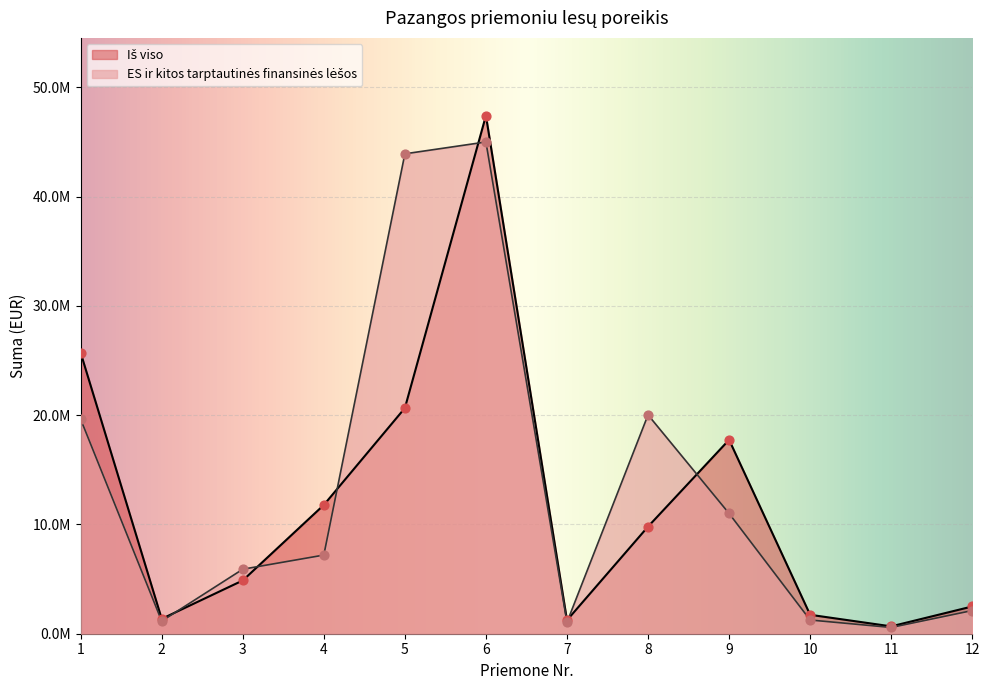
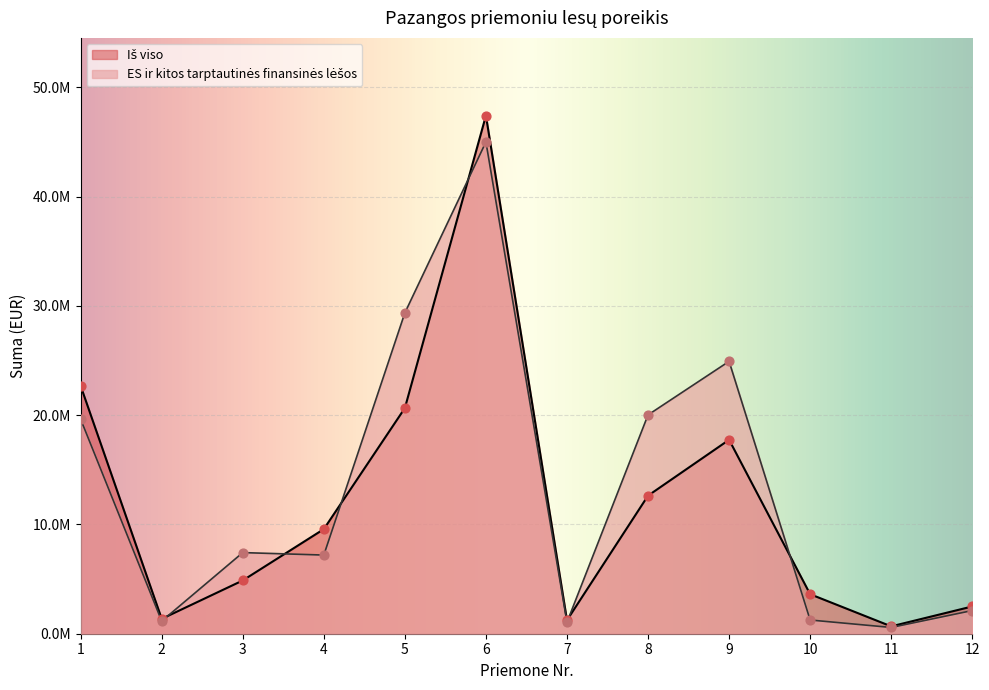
  {
    "Iš viso": {
-     "1": 25700000,
+     "1": 22700000,
      "3": 4900000,
-     "4": 11800000,
+     "4": 9600000,
      "5": 20600000,
      "6": 47400000,
-     "8": 9800000,
+     "8": 12600000,
      "9": 17700000,
-     "10": 1700000,
+     "10": 3600000,
      "12": 2500000
    },
    "ES ir kitos tarptautinės finansinės lėšos": {
      "1": 19600000,
-     "3": 5900000,
+     "3": 7400000,
      "4": 7200000,
-     "5": 43900000,
+     "5": 29400000,
      "6": 45000000,
      "8": 20000000,
-     "9": 11000000,
+     "9": 24900000,
      "10": 1300000,
      "12": 2100000
    }
  }
